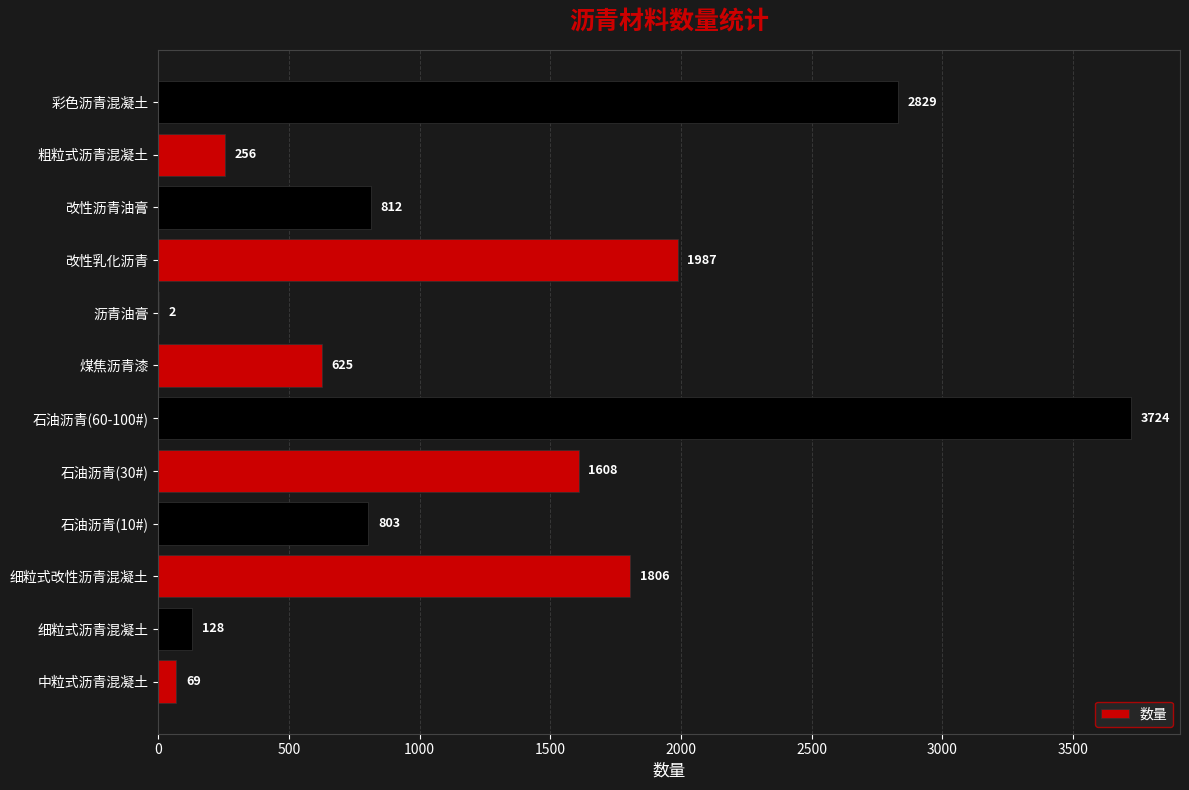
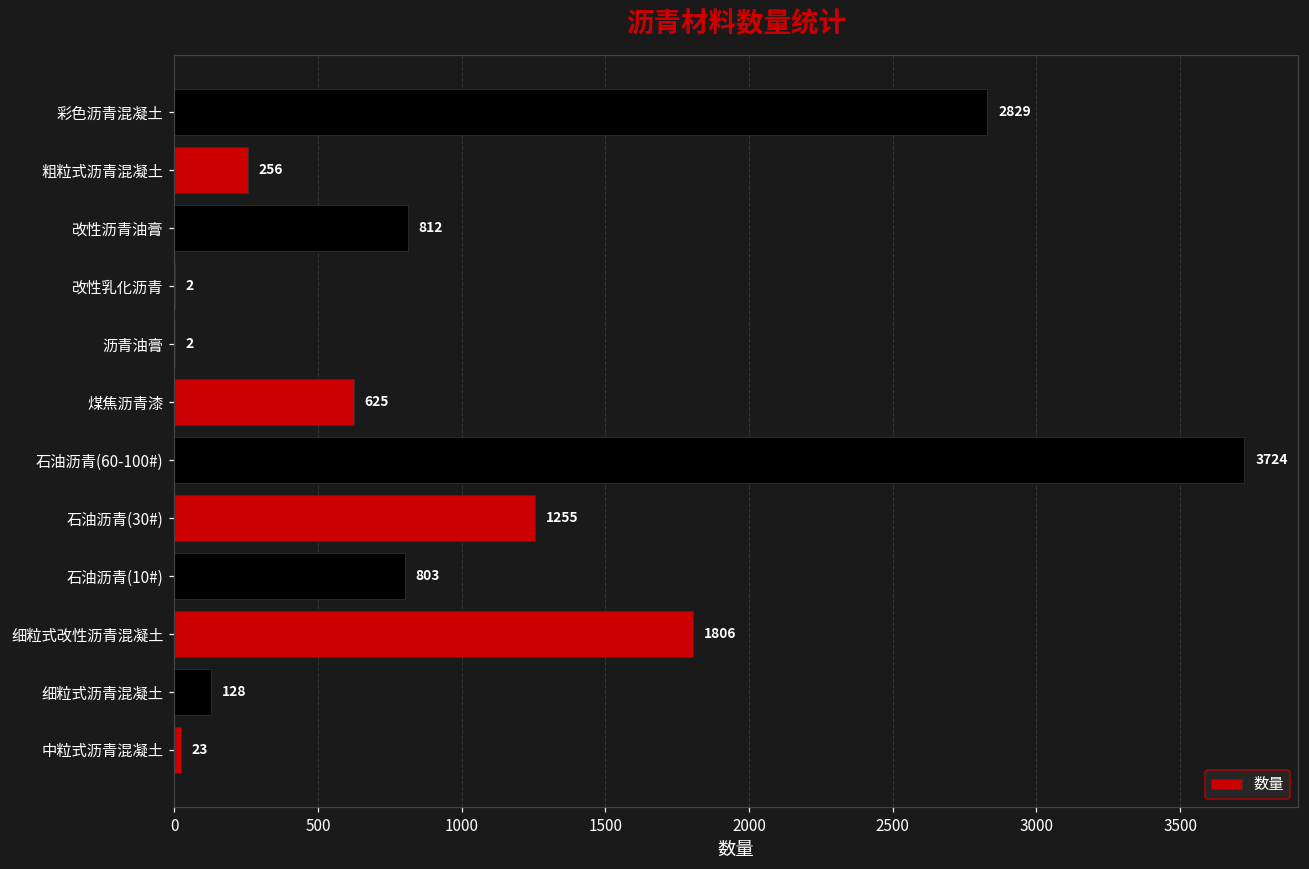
  {
    "彩色沥青混凝土": 2829,
    "粗粒式沥青混凝土": 256,
    "改性沥青油膏": 812,
-   "改性乳化沥青": 1987,
+   "改性乳化沥青": 2,
    "沥青油膏": 2,
    "煤焦沥青漆": 625,
    "石油沥青(60-100#)": 3724,
-   "石油沥青(30#)": 1608,
+   "石油沥青(30#)": 1255,
    "石油沥青(10#)": 803,
    "细粒式改性沥青混凝土": 1806,
    "细粒式沥青混凝土": 128,
-   "中粒式沥青混凝土": 69
+   "中粒式沥青混凝土": 23
  }
